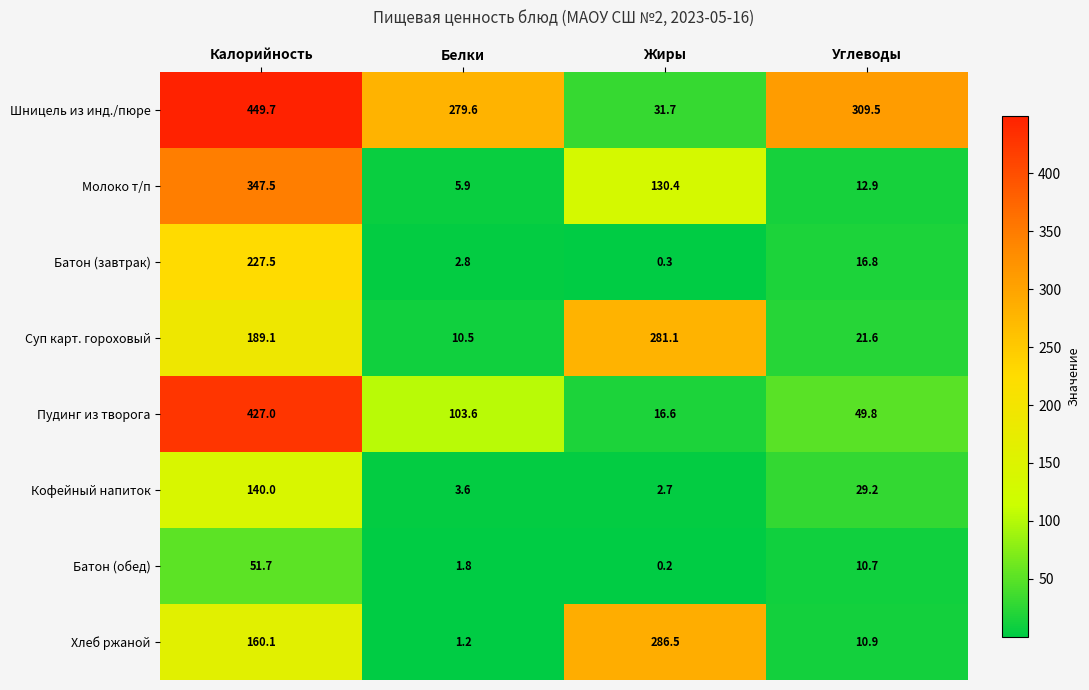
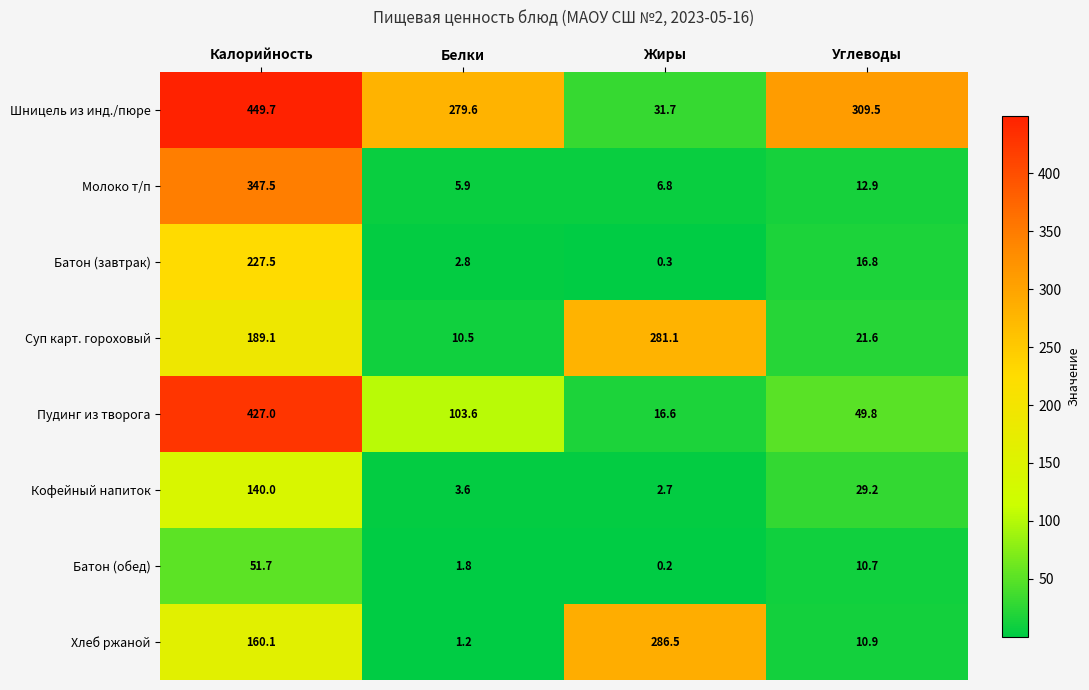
  {
    "Шницель из инд./пюре": {
      "Калорийность": 449.7,
      "Белки": 279.6,
      "Жиры": 31.7,
      "Углеводы": 309.5
    },
    "Молоко т/п": {
      "Калорийность": 347.5,
      "Белки": 5.9,
-     "Жиры": 130.4,
+     "Жиры": 6.8,
      "Углеводы": 12.9
    },
    "Батон (завтрак)": {
      "Калорийность": 227.5,
      "Белки": 2.8,
      "Жиры": 0.3,
      "Углеводы": 16.8
    },
    "Суп карт. гороховый": {
      "Калорийность": 189.1,
      "Белки": 10.5,
      "Жиры": 281.1,
      "Углеводы": 21.6
    },
    "Пудинг из творога": {
      "Калорийность": 427.0,
      "Белки": 103.6,
      "Жиры": 16.6,
      "Углеводы": 49.8
    },
    "Кофейный напиток": {
      "Калорийность": 140.0,
      "Белки": 3.6,
      "Жиры": 2.7,
      "Углеводы": 29.2
    },
    "Батон (обед)": {
      "Калорийность": 51.7,
      "Белки": 1.8,
      "Жиры": 0.2,
      "Углеводы": 10.7
    },
    "Хлеб ржаной": {
      "Калорийность": 160.1,
      "Белки": 1.2,
      "Жиры": 286.5,
      "Углеводы": 10.9
    }
  }
